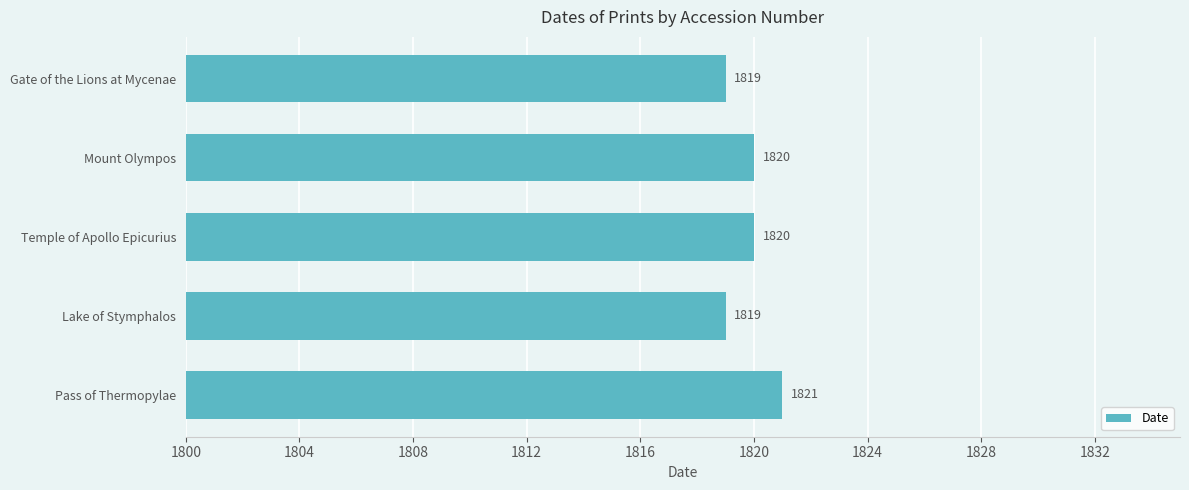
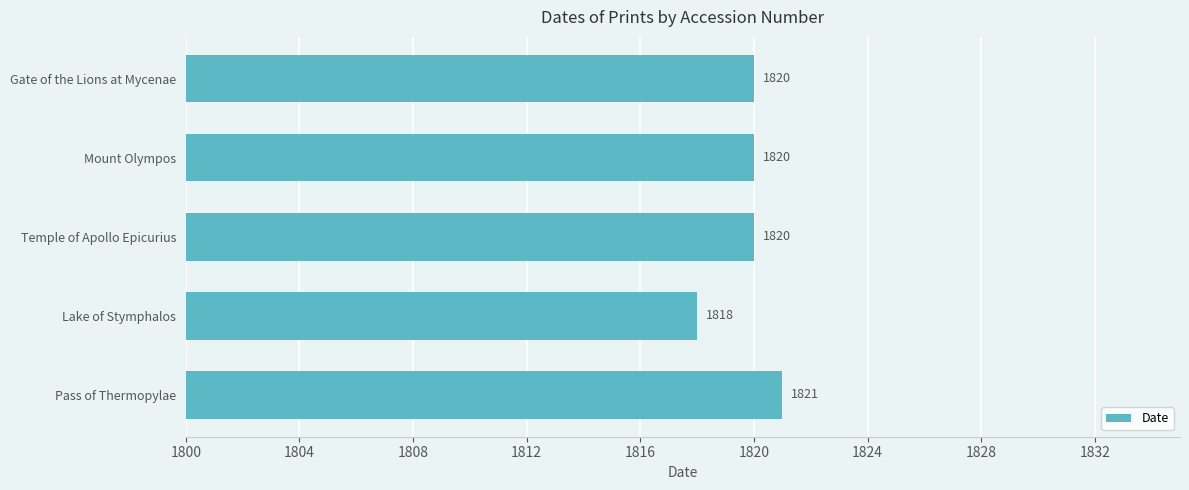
  {
-   "Gate of the Lions at Mycenae": 1819,
+   "Gate of the Lions at Mycenae": 1820,
    "Mount Olympos": 1820,
    "Temple of Apollo Epicurius": 1820,
-   "Lake of Stymphalos": 1819,
+   "Lake of Stymphalos": 1818,
    "Pass of Thermopylae": 1821
  }
